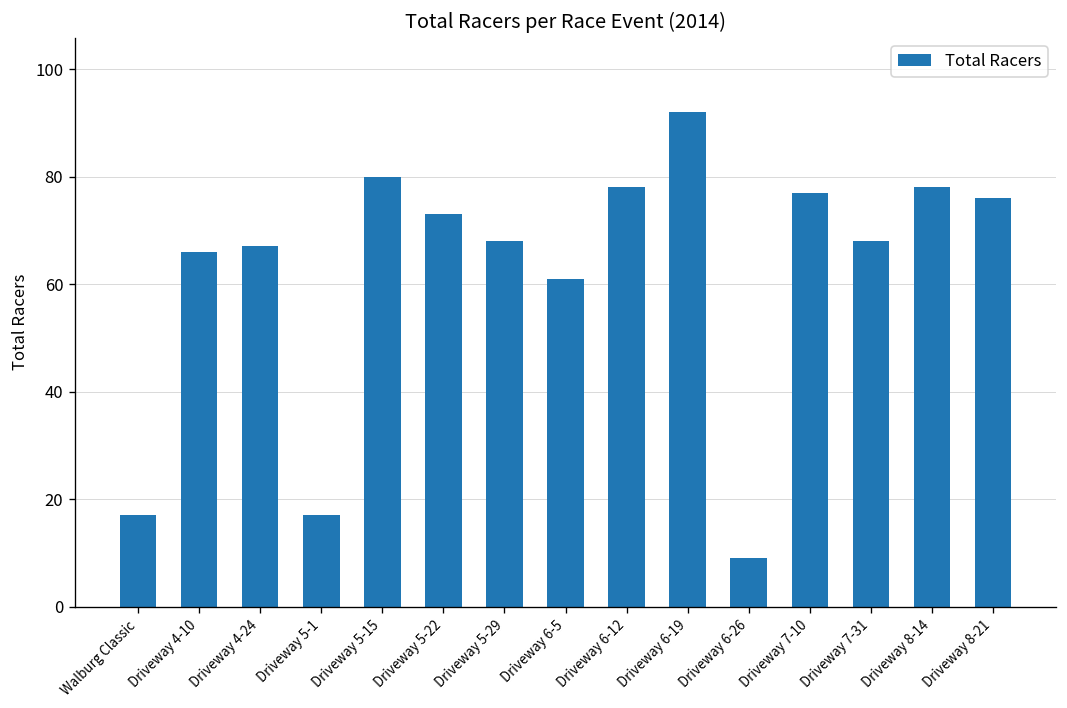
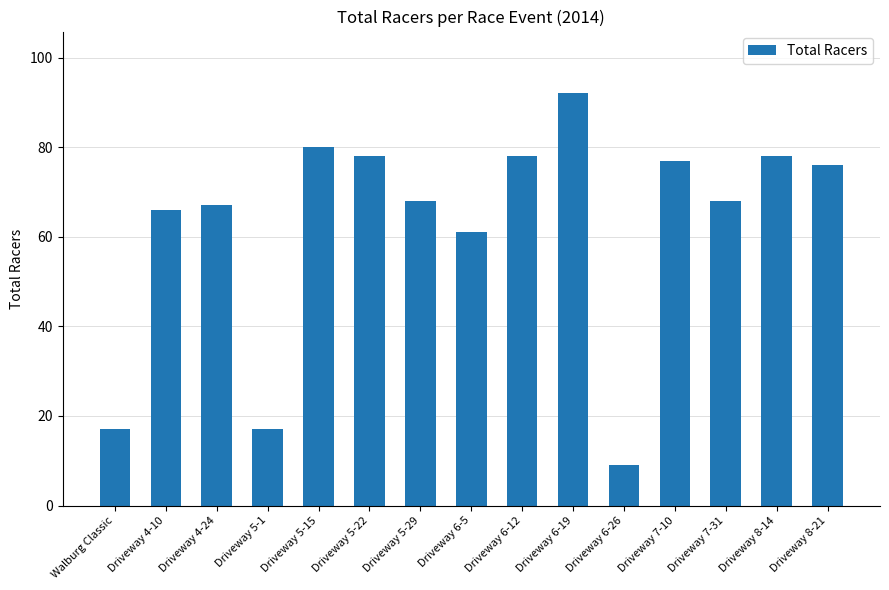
  {
    "Walburg Classic": 17,
    "Driveway 4-10": 66,
    "Driveway 4-24": 67,
    "Driveway 5-1": 17,
    "Driveway 5-15": 80,
-   "Driveway 5-22": 73,
+   "Driveway 5-22": 78,
    "Driveway 5-29": 68,
    "Driveway 6-5": 61,
    "Driveway 6-12": 78,
    "Driveway 6-19": 92,
    "Driveway 6-26": 9,
    "Driveway 7-10": 77,
    "Driveway 7-31": 68,
    "Driveway 8-14": 78,
    "Driveway 8-21": 76
  }
